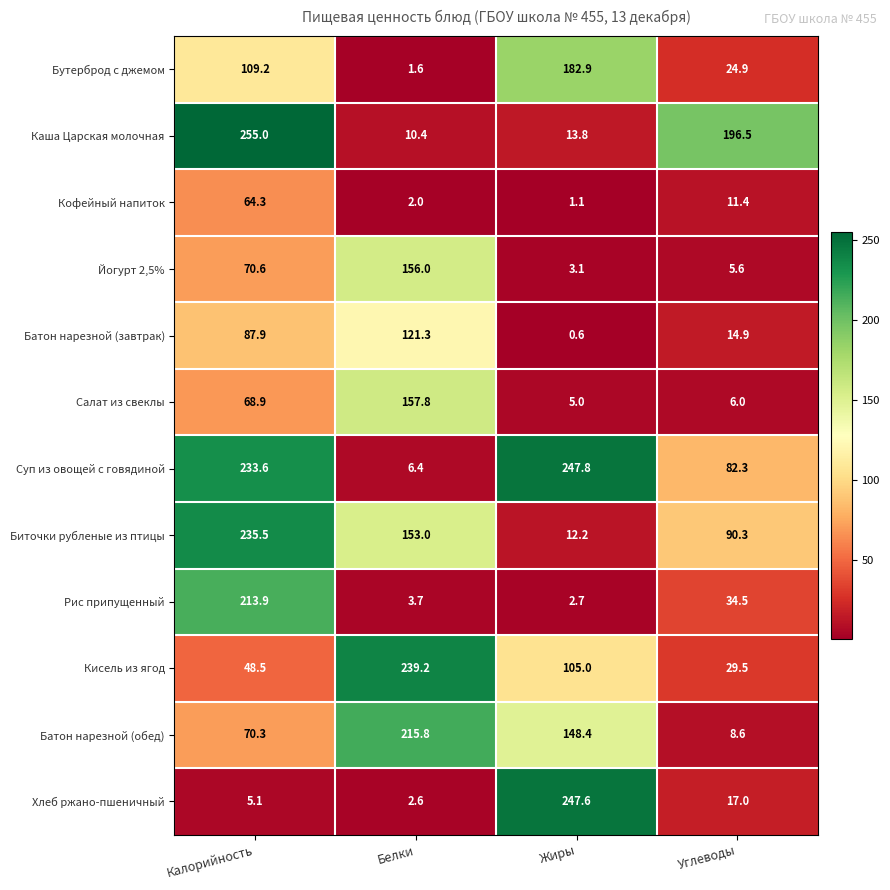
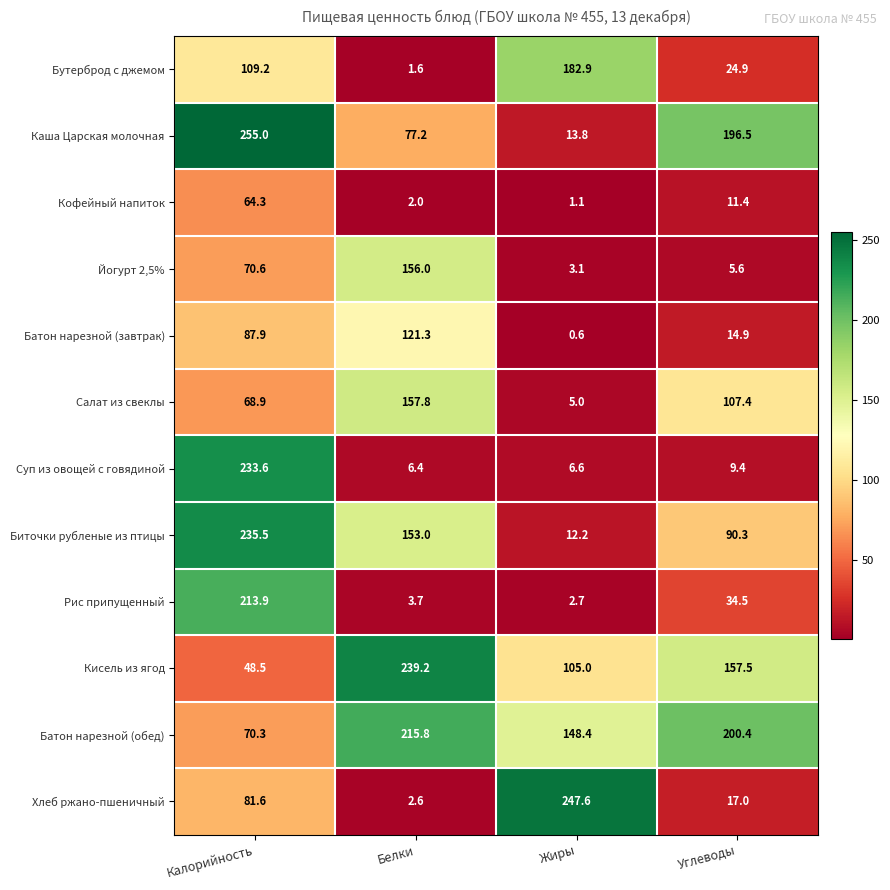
  {
    "Бутерброд с джемом": {
      "Калорийность": 109.2,
      "Белки": 1.6,
      "Жиры": 182.9,
      "Углеводы": 24.9
    },
    "Каша Царская молочная": {
      "Калорийность": 255.0,
-     "Белки": 10.4,
+     "Белки": 77.2,
      "Жиры": 13.8,
      "Углеводы": 196.5
    },
    "Кофейный напиток": {
      "Калорийность": 64.3,
      "Белки": 2.0,
      "Жиры": 1.1,
      "Углеводы": 11.4
    },
    "Йогурт 2,5%": {
      "Калорийность": 70.6,
      "Белки": 156.0,
      "Жиры": 3.1,
      "Углеводы": 5.6
    },
    "Батон нарезной (завтрак)": {
      "Калорийность": 87.9,
      "Белки": 121.3,
      "Жиры": 0.6,
      "Углеводы": 14.9
    },
    "Салат из свеклы": {
      "Калорийность": 68.9,
      "Белки": 157.8,
      "Жиры": 5.0,
-     "Углеводы": 6.0
+     "Углеводы": 107.4
    },
    "Суп из овощей с говядиной": {
      "Калорийность": 233.6,
      "Белки": 6.4,
-     "Жиры": 247.8,
-     "Углеводы": 82.3
+     "Жиры": 6.6,
+     "Углеводы": 9.4
    },
    "Биточки рубленые из птицы": {
      "Калорийность": 235.5,
      "Белки": 153.0,
      "Жиры": 12.2,
      "Углеводы": 90.3
    },
    "Рис припущенный": {
      "Калорийность": 213.9,
      "Белки": 3.7,
      "Жиры": 2.7,
      "Углеводы": 34.5
    },
    "Кисель из ягод": {
      "Калорийность": 48.5,
      "Белки": 239.2,
      "Жиры": 105.0,
-     "Углеводы": 29.5
+     "Углеводы": 157.5
    },
    "Батон нарезной (обед)": {
      "Калорийность": 70.3,
      "Белки": 215.8,
      "Жиры": 148.4,
-     "Углеводы": 8.6
+     "Углеводы": 200.4
    },
    "Хлеб ржано-пшеничный": {
-     "Калорийность": 5.1,
+     "Калорийность": 81.6,
      "Белки": 2.6,
      "Жиры": 247.6,
      "Углеводы": 17.0
    }
  }
